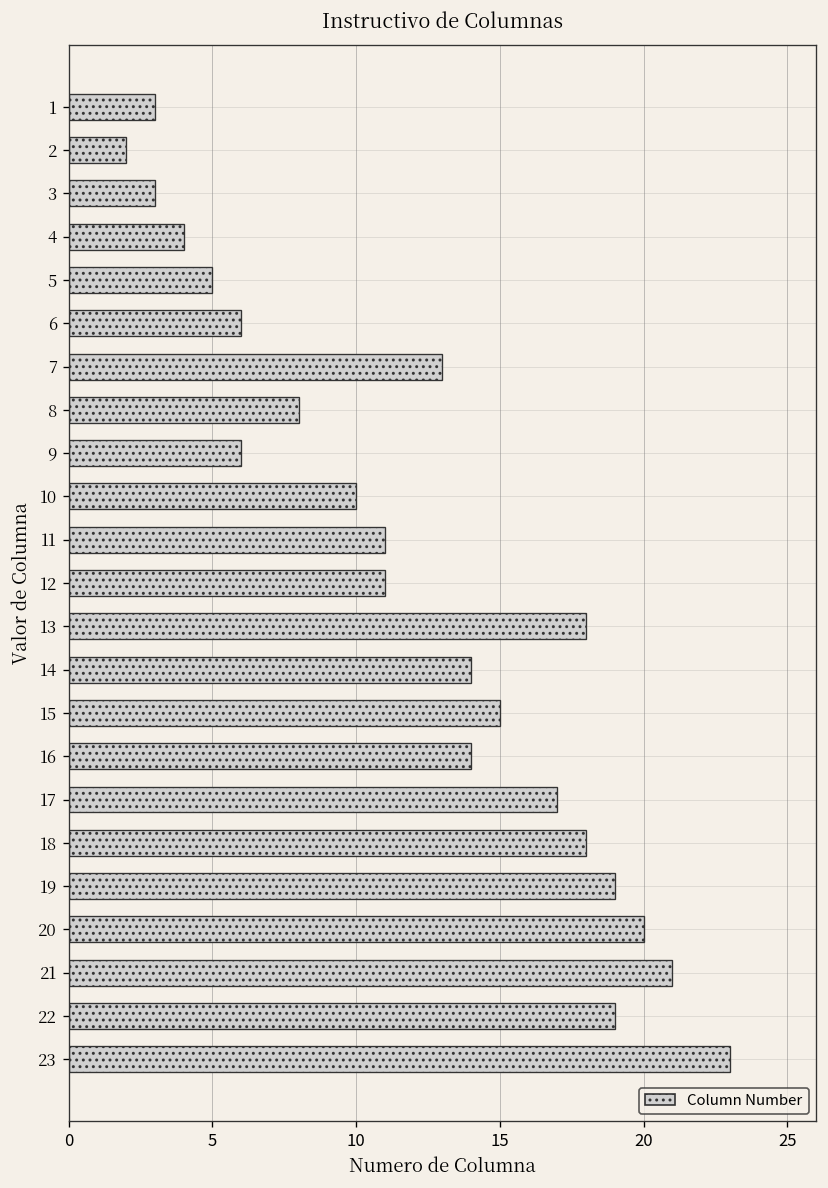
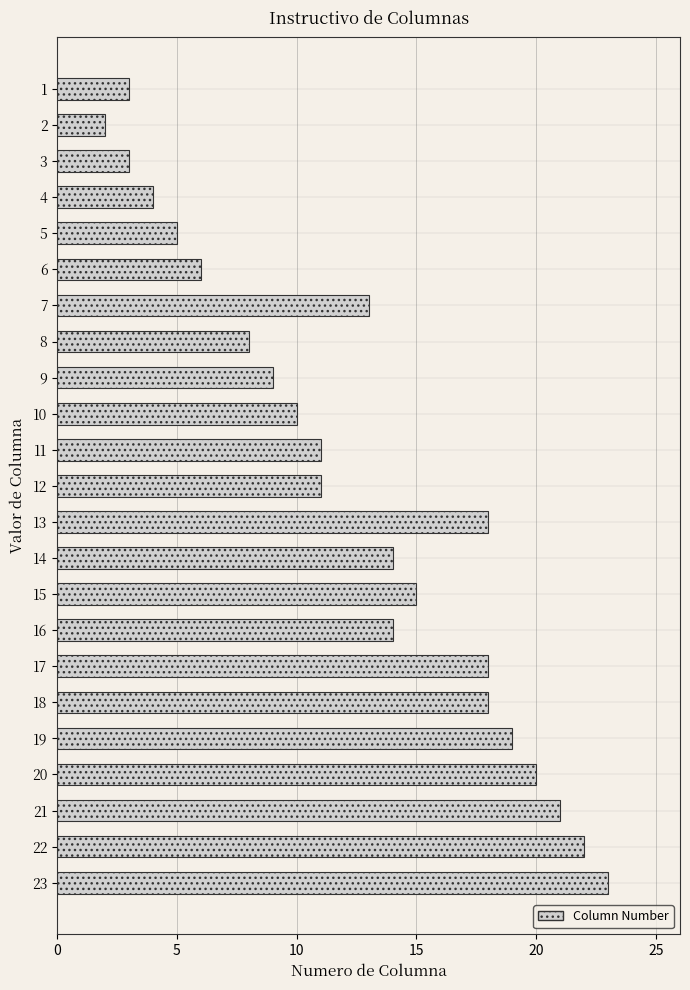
  {
    "1": 3,
    "2": 2,
    "3": 3,
    "4": 4,
    "5": 5,
    "6": 6,
    "7": 13,
    "8": 8,
-   "9": 6,
+   "9": 9,
    "10": 10,
    "11": 11,
    "12": 11,
    "13": 18,
    "14": 14,
    "15": 15,
    "16": 14,
-   "17": 17,
+   "17": 18,
    "18": 18,
    "19": 19,
    "20": 20,
    "21": 21,
-   "22": 19,
+   "22": 22,
    "23": 23
  }
